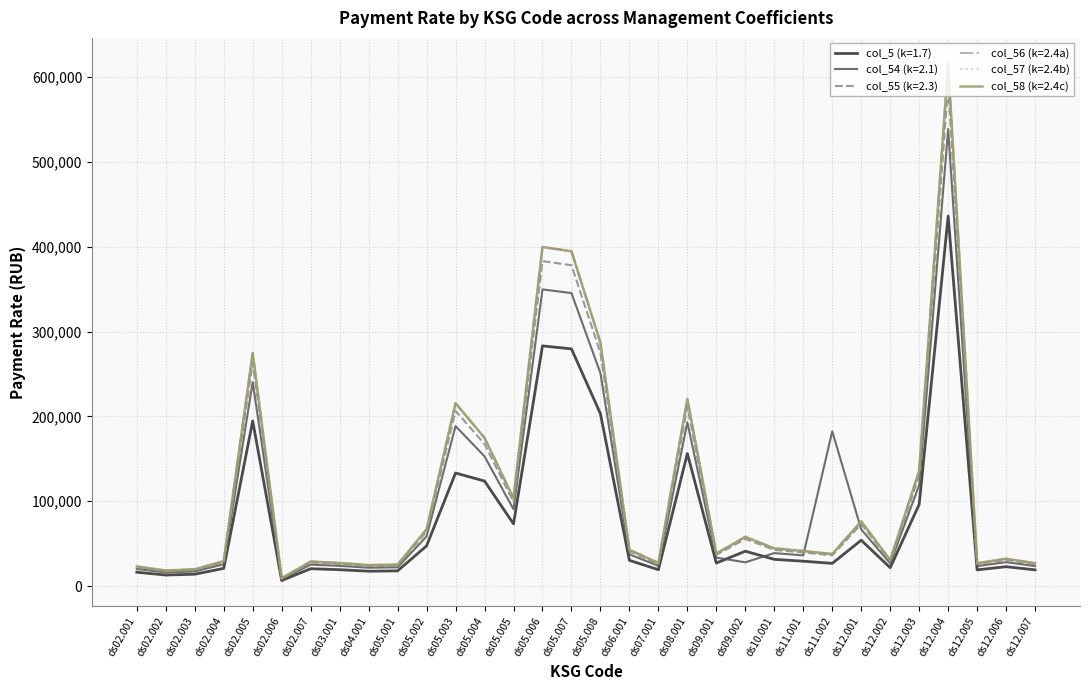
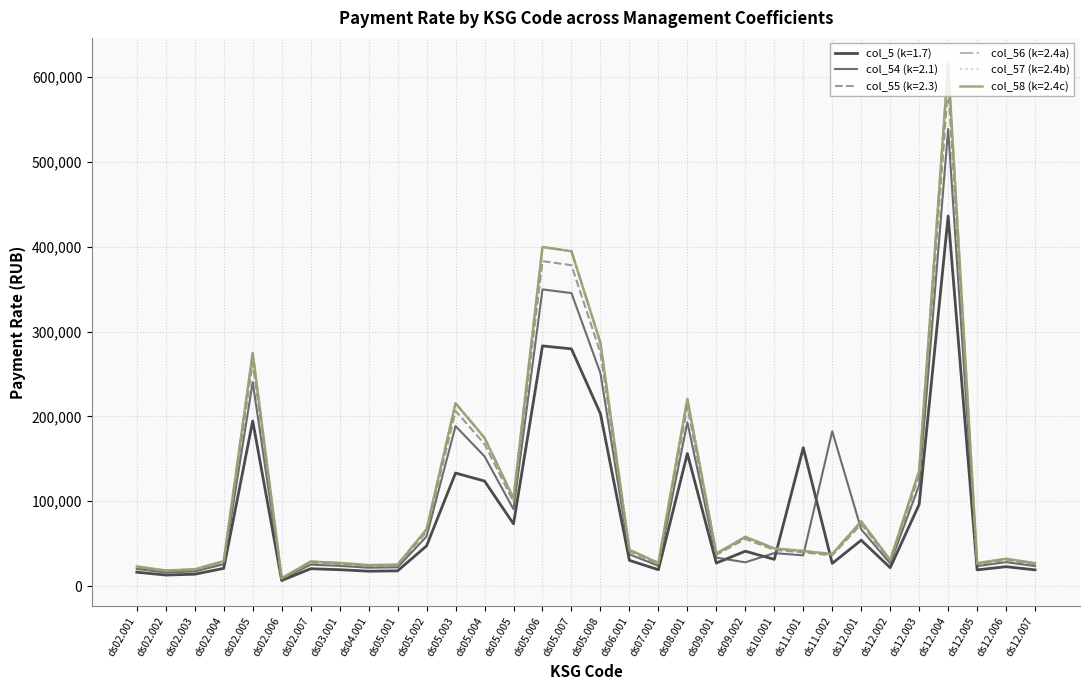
  {
    "col_5 (k=1.7)": {
      "ds02.001": "20,000",
      "ds02.002": "10,000",
      "ds02.003": "10,000",
      "ds02.004": "20,000",
      "ds02.005": "190,000",
      "ds02.007": "20,000",
      "ds03.001": "20,000",
      "ds04.001": "20,000",
      "ds05.001": "20,000",
      "ds05.002": "50,000",
      "ds05.003": "130,000",
      "ds05.004": "120,000",
      "ds05.005": "70,000",
      "ds05.006": "280,000",
      "ds05.007": "280,000",
      "ds05.008": "200,000",
      "ds06.001": "30,000",
      "ds07.001": "20,000",
      "ds08.001": "160,000",
      "ds09.001": "30,000",
      "ds09.002": "40,000",
      "ds10.001": "30,000",
-     "ds11.001": "30,000",
+     "ds11.001": "160,000",
      "ds11.002": "30,000",
      "ds12.001": "50,000",
      "ds12.002": "20,000",
      "ds12.003": "100,000",
      "ds12.004": "440,000",
      "ds12.005": "20,000",
      "ds12.006": "20,000",
      "ds12.007": "20,000"
    },
    "col_54 (k=2.1)": {
      "ds02.005": "240,000",
      "ds05.002": "60,000",
      "ds05.003": "190,000",
      "ds05.004": "150,000",
      "ds05.005": "90,000",
      "ds05.006": "350,000",
      "ds05.007": "350,000",
      "ds05.008": "250,000",
      "ds06.001": "40,000",
      "ds08.001": "190,000",
      "ds09.001": "30,000",
      "ds09.002": "30,000",
      "ds10.001": "40,000",
      "ds11.001": "40,000",
      "ds11.002": "180,000",
      "ds12.001": "70,000",
      "ds12.003": "120,000",
      "ds12.004": "540,000"
    }
  }
